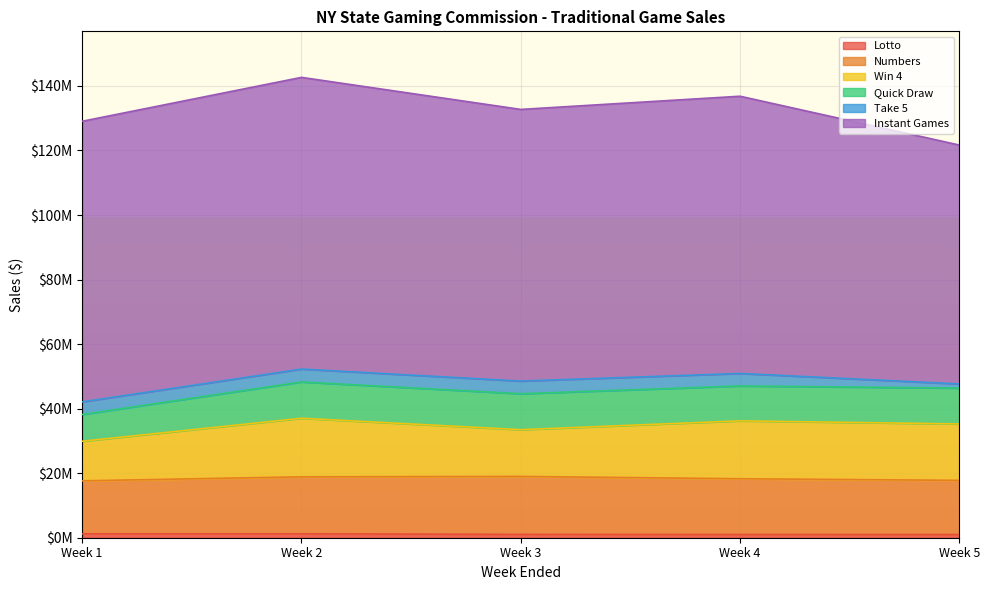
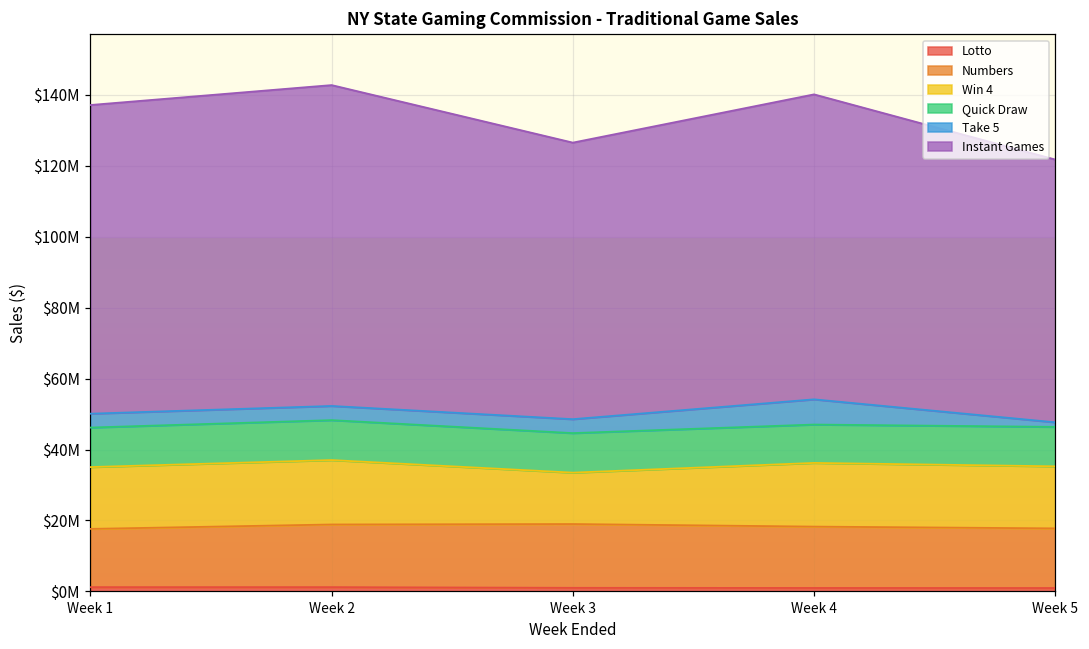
  {
    "Win 4": {
-     "Week 1": "$12000000",
+     "Week 1": "$17000000",
      "Week 2": "$18000000",
      "Week 3": "$14000000",
      "Week 4": "$18000000",
      "Week 5": "$17000000"
    },
    "Quick Draw": {
-     "Week 1": "$8000000",
+     "Week 1": "$11000000",
      "Week 2": "$11000000",
      "Week 3": "$11000000",
      "Week 4": "$11000000",
      "Week 5": "$11000000"
    },
    "Take 5": {
      "Week 1": "$4000000",
      "Week 2": "$4000000",
      "Week 3": "$4000000",
-     "Week 4": "$4000000",
+     "Week 4": "$7000000",
      "Week 5": "$1000000"
    },
    "Instant Games": {
      "Week 1": "$87000000",
      "Week 2": "$90000000",
-     "Week 3": "$84000000",
+     "Week 3": "$78000000",
      "Week 4": "$86000000",
      "Week 5": "$74000000"
    }
  }
